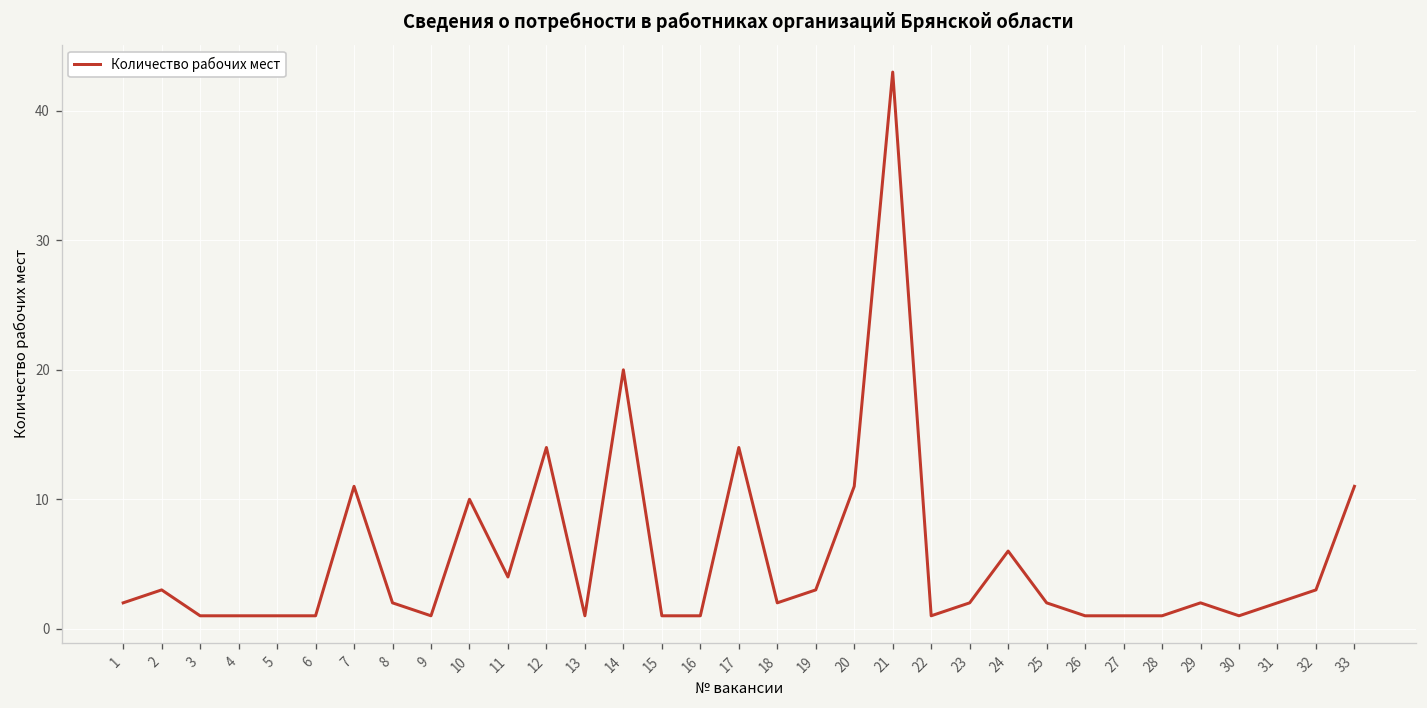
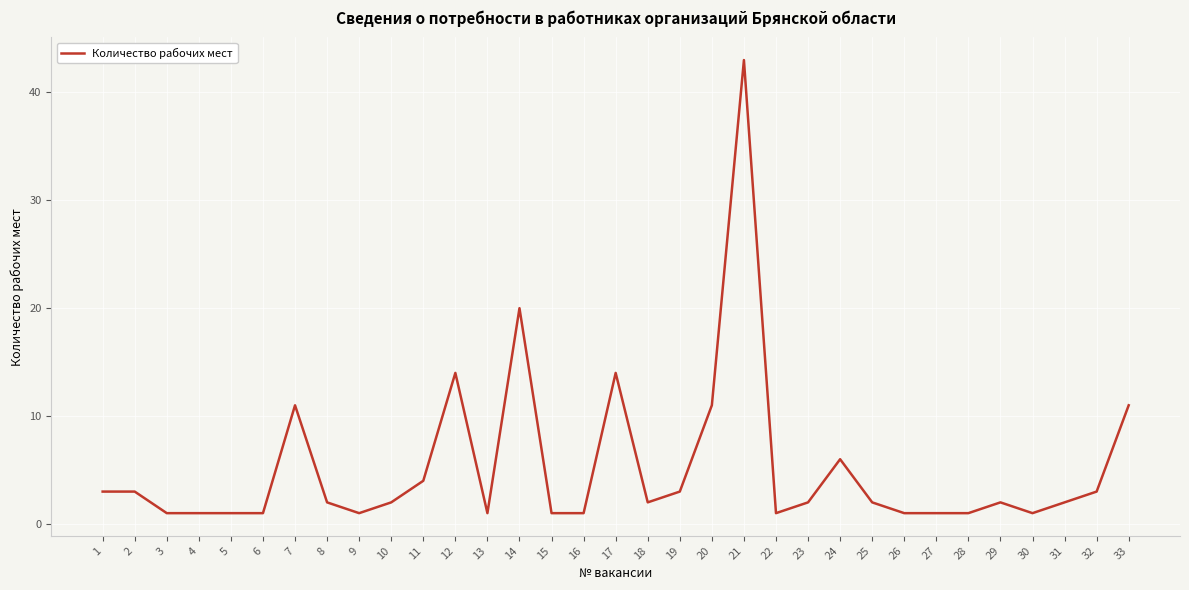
  {
-   "1": 2,
+   "1": 3,
    "2": 3,
    "3": 1,
    "4": 1,
    "5": 1,
    "6": 1,
    "7": 11,
    "8": 2,
    "9": 1,
-   "10": 10,
+   "10": 2,
    "11": 4,
    "12": 14,
    "13": 1,
    "14": 20,
    "15": 1,
    "16": 1,
    "17": 14,
    "18": 2,
    "19": 3,
    "20": 11,
    "21": 43,
    "22": 1,
    "23": 2,
    "24": 6,
    "25": 2,
    "26": 1,
    "27": 1,
    "28": 1,
    "29": 2,
    "30": 1,
    "31": 2,
    "32": 3,
    "33": 11
  }
